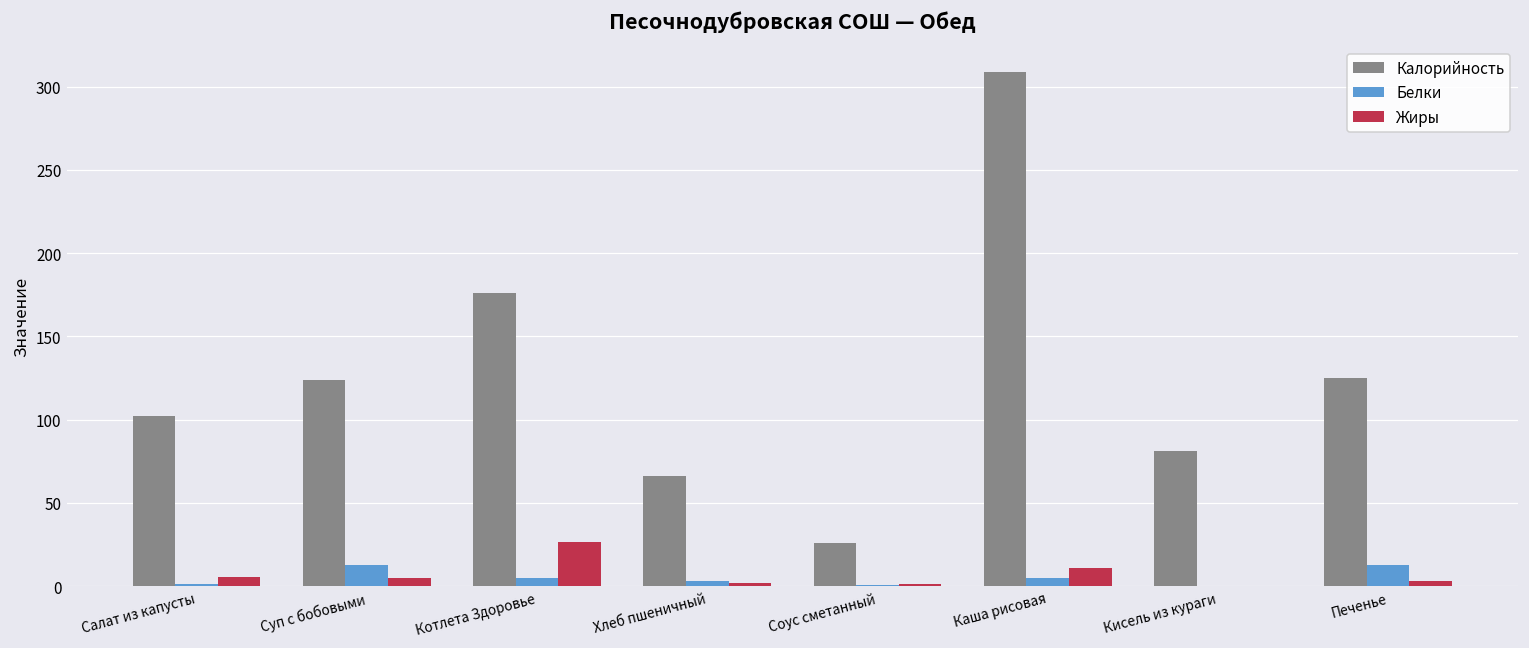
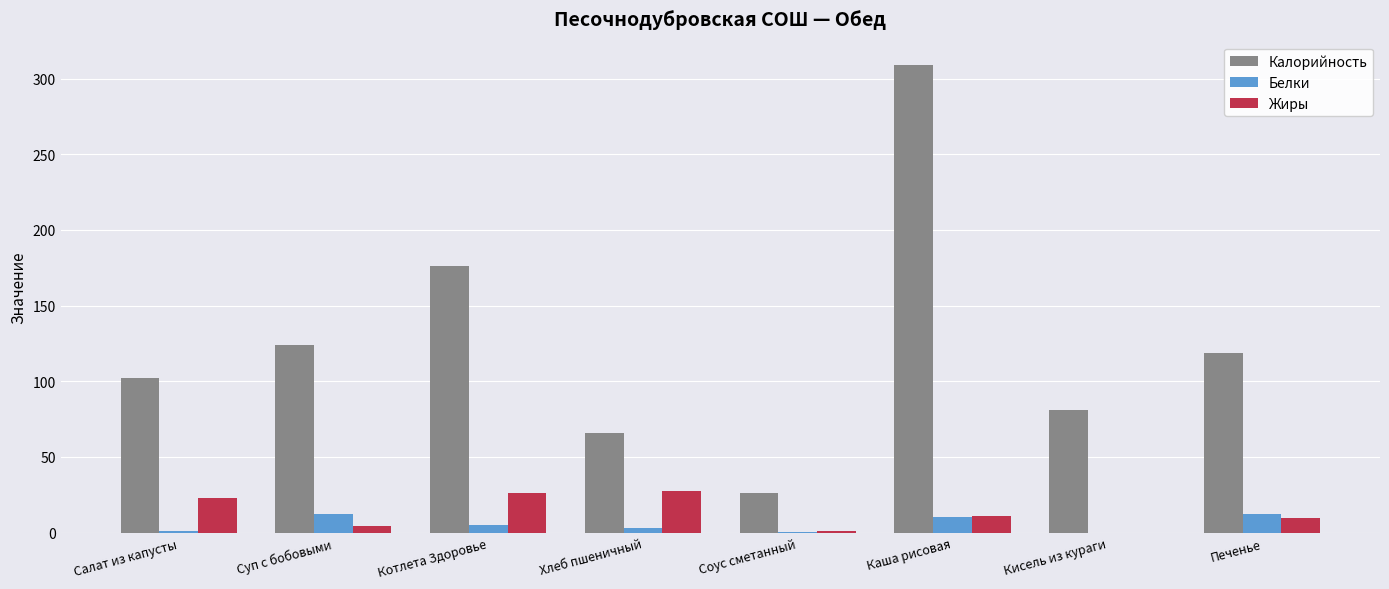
  {
    "Калорийность": {
      "Салат из капусты": 102,
      "Суп с бобовыми": 124,
      "Котлета Здоровье": 176,
      "Хлеб пшеничный": 66,
      "Соус сметанный": 26,
      "Каша рисовая": 309,
      "Кисель из кураги": 81,
-     "Печенье": 125
+     "Печенье": 119
    },
    "Белки": {
      "Суп с бобовыми": 12,
      "Котлета Здоровье": 5,
      "Хлеб пшеничный": 3,
-     "Каша рисовая": 5,
+     "Каша рисовая": 10,
      "Кисель из кураги": 0,
      "Печенье": 13
    },
    "Жиры": {
-     "Салат из капусты": 5,
+     "Салат из капусты": 23,
      "Суп с бобовыми": 5,
      "Котлета Здоровье": 26,
-     "Хлеб пшеничный": 2,
+     "Хлеб пшеничный": 28,
      "Каша рисовая": 11,
      "Кисель из кураги": 0,
-     "Печенье": 3
+     "Печенье": 10
    }
  }
